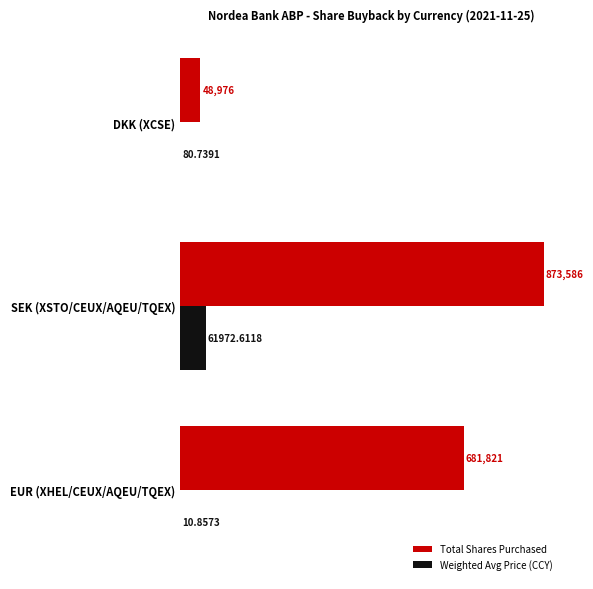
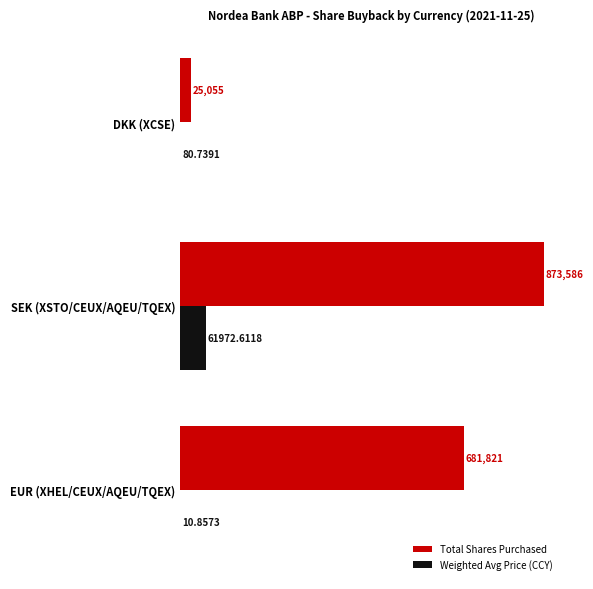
  {
    "Total Shares Purchased": {
-     "DKK (XCSE)": "48,976",
+     "DKK (XCSE)": "25,055",
      "SEK (XSTO/CEUX/AQEU/TQEX)": "873,586",
      "EUR (XHEL/CEUX/AQEU/TQEX)": "681,821"
    },
    "Weighted Avg Price (CCY)": {
      "DKK (XCSE)": "80.7391",
      "SEK (XSTO/CEUX/AQEU/TQEX)": "61972.6118",
      "EUR (XHEL/CEUX/AQEU/TQEX)": "10.8573"
    }
  }
